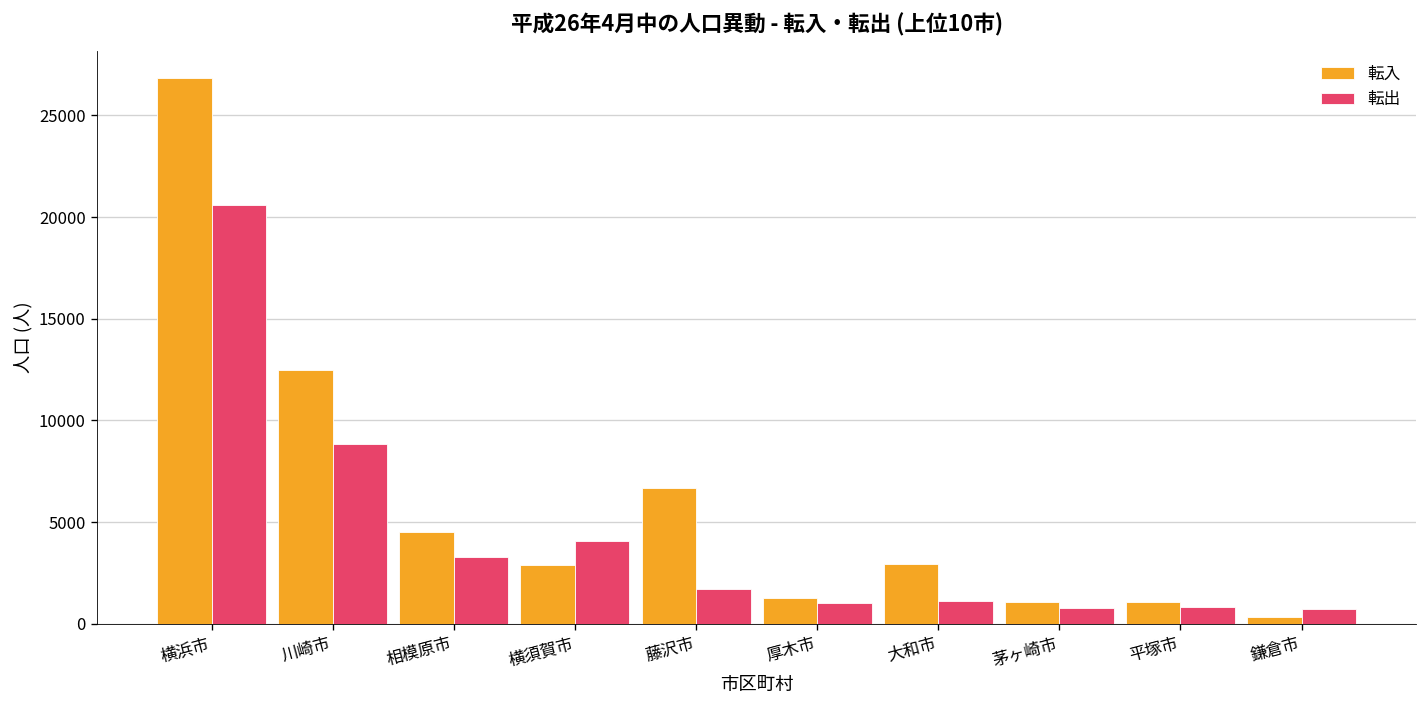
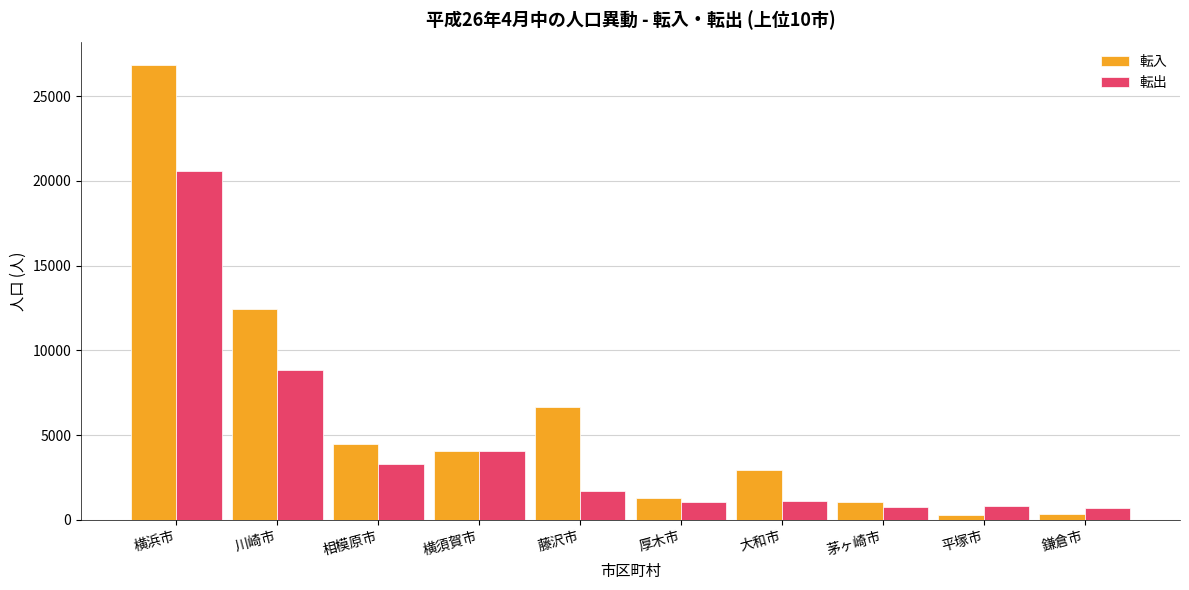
  {
    "転入": {
      "横浜市": 26800,
      "川崎市": 12500,
      "相模原市": 4500,
-     "横須賀市": 2900,
+     "横須賀市": 4100,
      "藤沢市": 6700,
      "厚木市": 1300,
      "大和市": 2900,
      "茅ヶ崎市": 1100,
-     "平塚市": 1100,
+     "平塚市": 300,
      "鎌倉市": 300
    },
    "転出": {
      "横浜市": 20600,
      "川崎市": 8800,
      "相模原市": 3300,
      "横須賀市": 4100,
      "藤沢市": 1700,
      "厚木市": 1000,
      "大和市": 1100,
      "茅ヶ崎市": 800,
      "平塚市": 800,
      "鎌倉市": 700
    }
  }
